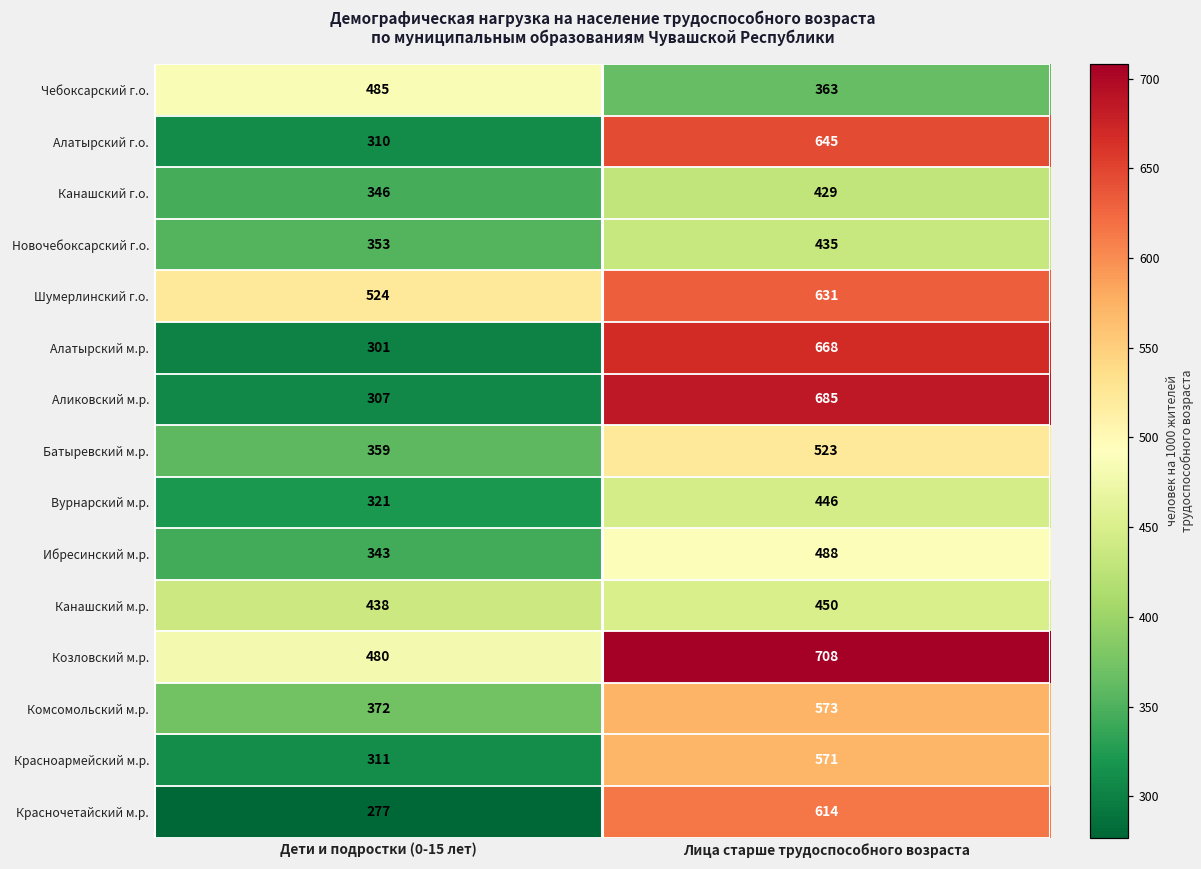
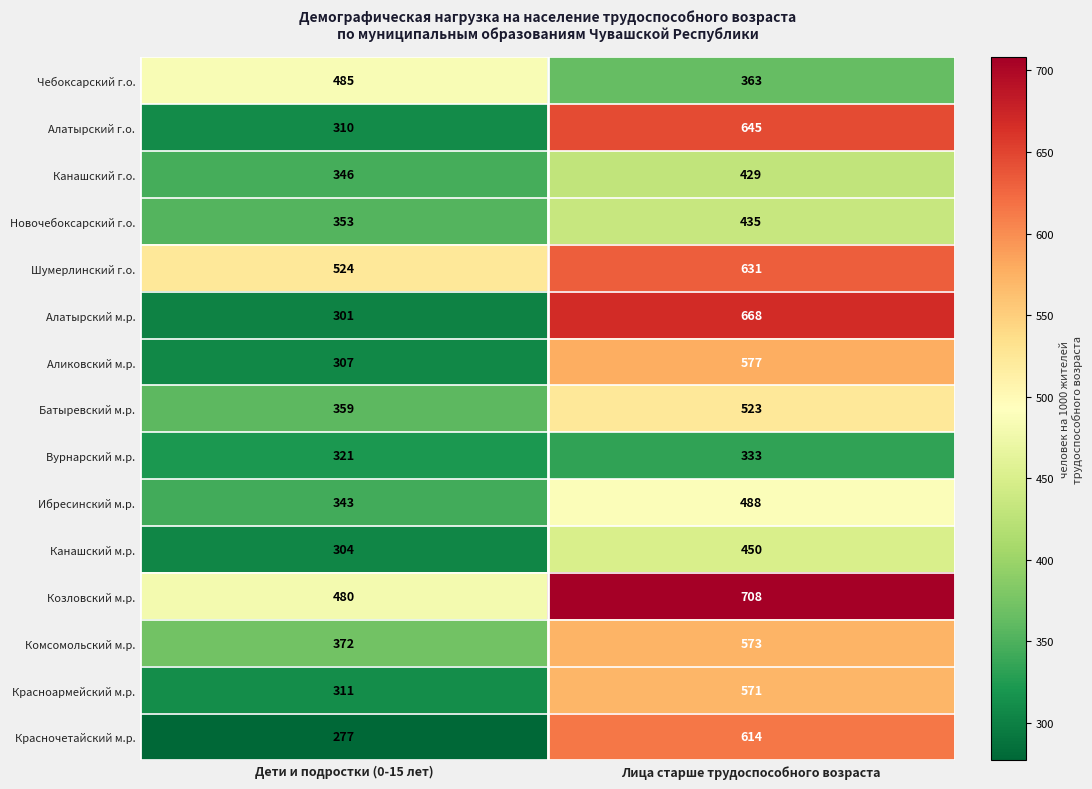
  {
    "Чебоксарский г.о.": {
      "Дети и подростки (0-15 лет)": 485,
      "Лица старше трудоспособного возраста": 363
    },
    "Алатырский г.о.": {
      "Дети и подростки (0-15 лет)": 310,
      "Лица старше трудоспособного возраста": 645
    },
    "Канашский г.о.": {
      "Дети и подростки (0-15 лет)": 346,
      "Лица старше трудоспособного возраста": 429
    },
    "Новочебоксарский г.о.": {
      "Дети и подростки (0-15 лет)": 353,
      "Лица старше трудоспособного возраста": 435
    },
    "Шумерлинский г.о.": {
      "Дети и подростки (0-15 лет)": 524,
      "Лица старше трудоспособного возраста": 631
    },
    "Алатырский м.р.": {
      "Дети и подростки (0-15 лет)": 301,
      "Лица старше трудоспособного возраста": 668
    },
    "Аликовский м.р.": {
      "Дети и подростки (0-15 лет)": 307,
-     "Лица старше трудоспособного возраста": 685
+     "Лица старше трудоспособного возраста": 577
    },
    "Батыревский м.р.": {
      "Дети и подростки (0-15 лет)": 359,
      "Лица старше трудоспособного возраста": 523
    },
    "Вурнарский м.р.": {
      "Дети и подростки (0-15 лет)": 321,
-     "Лица старше трудоспособного возраста": 446
+     "Лица старше трудоспособного возраста": 333
    },
    "Ибресинский м.р.": {
      "Дети и подростки (0-15 лет)": 343,
      "Лица старше трудоспособного возраста": 488
    },
    "Канашский м.р.": {
-     "Дети и подростки (0-15 лет)": 438,
+     "Дети и подростки (0-15 лет)": 304,
      "Лица старше трудоспособного возраста": 450
    },
    "Козловский м.р.": {
      "Дети и подростки (0-15 лет)": 480,
      "Лица старше трудоспособного возраста": 708
    },
    "Комсомольский м.р.": {
      "Дети и подростки (0-15 лет)": 372,
      "Лица старше трудоспособного возраста": 573
    },
    "Красноармейский м.р.": {
      "Дети и подростки (0-15 лет)": 311,
      "Лица старше трудоспособного возраста": 571
    },
    "Красночетайский м.р.": {
      "Дети и подростки (0-15 лет)": 277,
      "Лица старше трудоспособного возраста": 614
    }
  }
